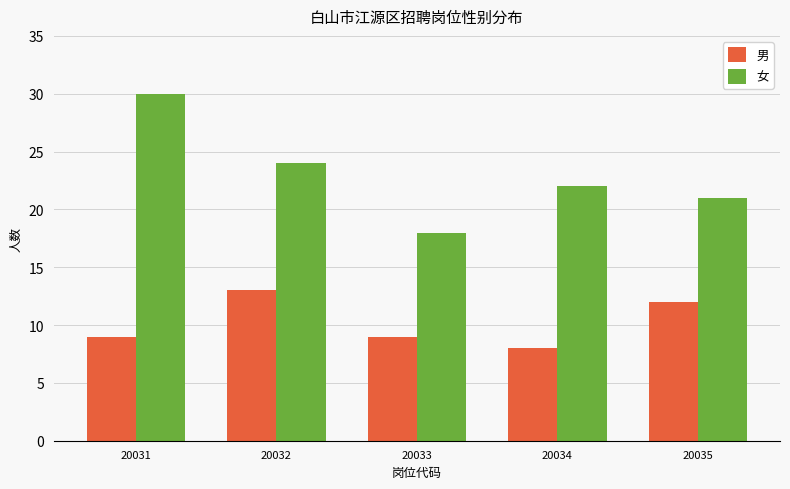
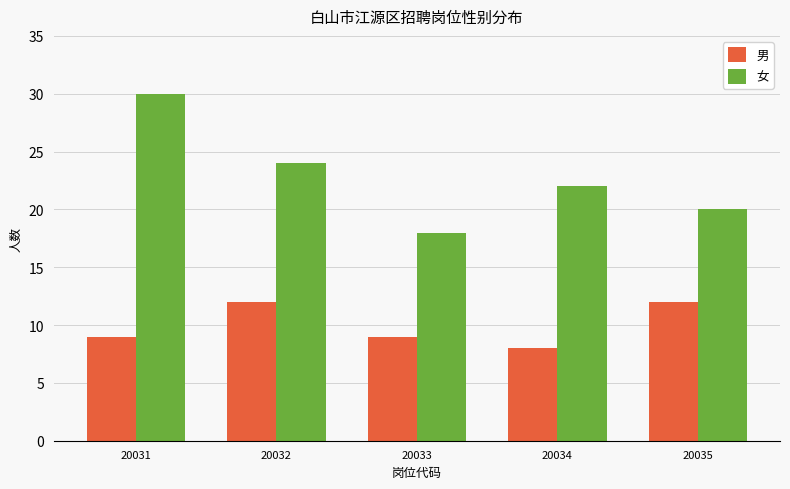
  {
    "男": {
      "20031": 9,
-     "20032": 13,
+     "20032": 12,
      "20033": 9,
      "20034": 8,
      "20035": 12
    },
    "女": {
      "20031": 30,
      "20032": 24,
      "20033": 18,
      "20034": 22,
-     "20035": 21
+     "20035": 20
    }
  }
